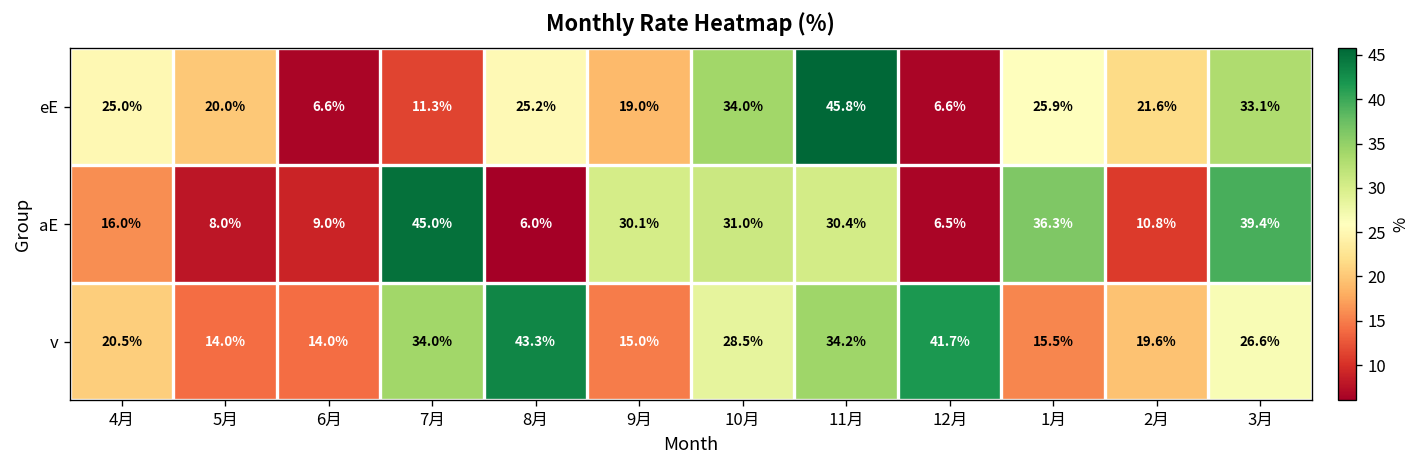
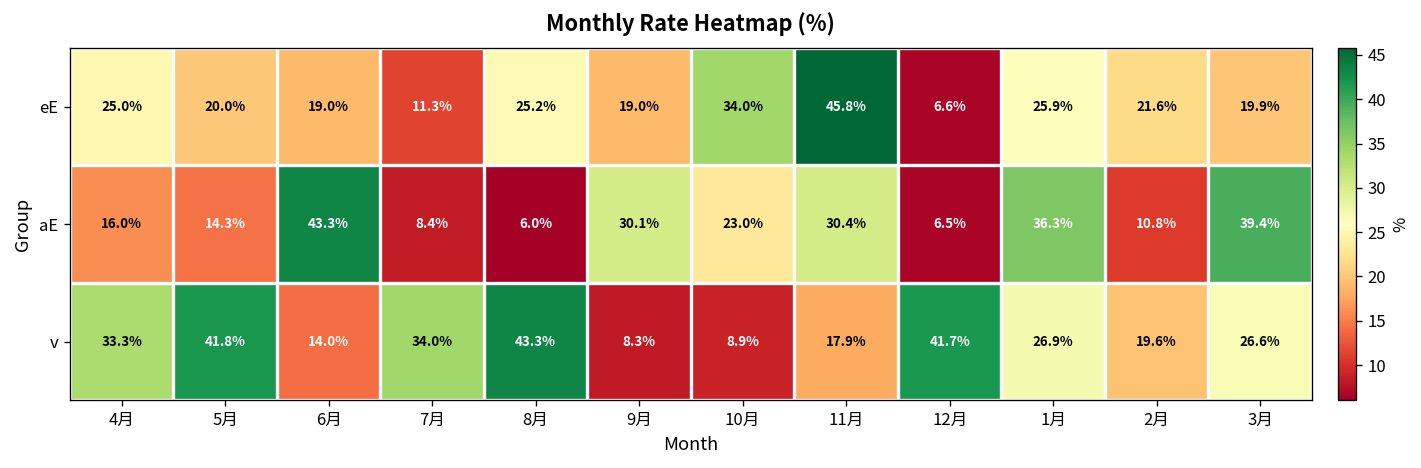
  {
    "eE": {
      "4月": "25.0%",
      "5月": "20.0%",
-     "6月": "6.6%",
+     "6月": "19.0%",
      "7月": "11.3%",
      "8月": "25.2%",
      "9月": "19.0%",
      "10月": "34.0%",
      "11月": "45.8%",
      "12月": "6.6%",
      "1月": "25.9%",
      "2月": "21.6%",
-     "3月": "33.1%"
+     "3月": "19.9%"
    },
    "aE": {
      "4月": "16.0%",
-     "5月": "8.0%",
-     "6月": "9.0%",
-     "7月": "45.0%",
+     "5月": "14.3%",
+     "6月": "43.3%",
+     "7月": "8.4%",
      "8月": "6.0%",
      "9月": "30.1%",
-     "10月": "31.0%",
+     "10月": "23.0%",
      "11月": "30.4%",
      "12月": "6.5%",
      "1月": "36.3%",
      "2月": "10.8%",
      "3月": "39.4%"
    },
    "v": {
-     "4月": "20.5%",
-     "5月": "14.0%",
+     "4月": "33.3%",
+     "5月": "41.8%",
      "6月": "14.0%",
      "7月": "34.0%",
      "8月": "43.3%",
-     "9月": "15.0%",
-     "10月": "28.5%",
-     "11月": "34.2%",
+     "9月": "8.3%",
+     "10月": "8.9%",
+     "11月": "17.9%",
      "12月": "41.7%",
-     "1月": "15.5%",
+     "1月": "26.9%",
      "2月": "19.6%",
      "3月": "26.6%"
    }
  }
